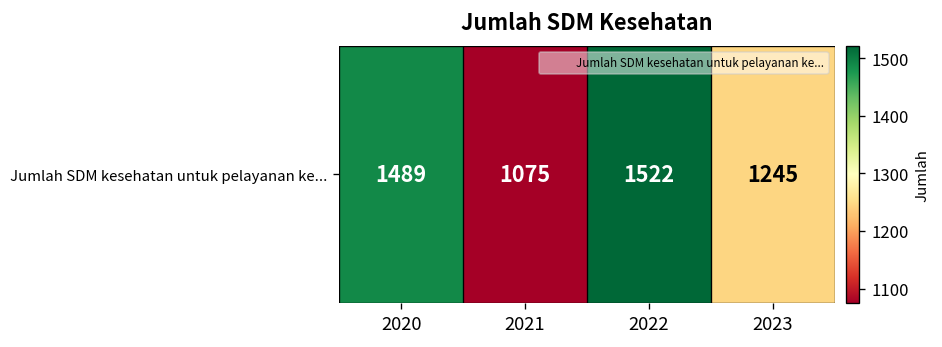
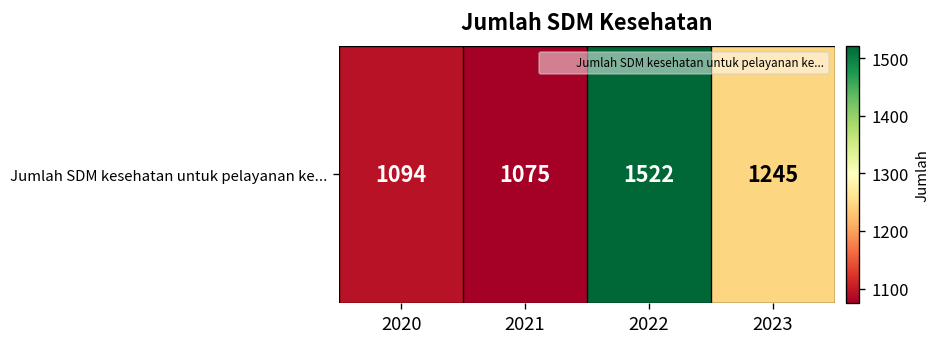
  {
    "Jumlah SDM kesehatan untuk pelayanan ke...": {
-     "2020": 1489,
+     "2020": 1094,
      "2021": 1075,
      "2022": 1522,
      "2023": 1245
    }
  }
